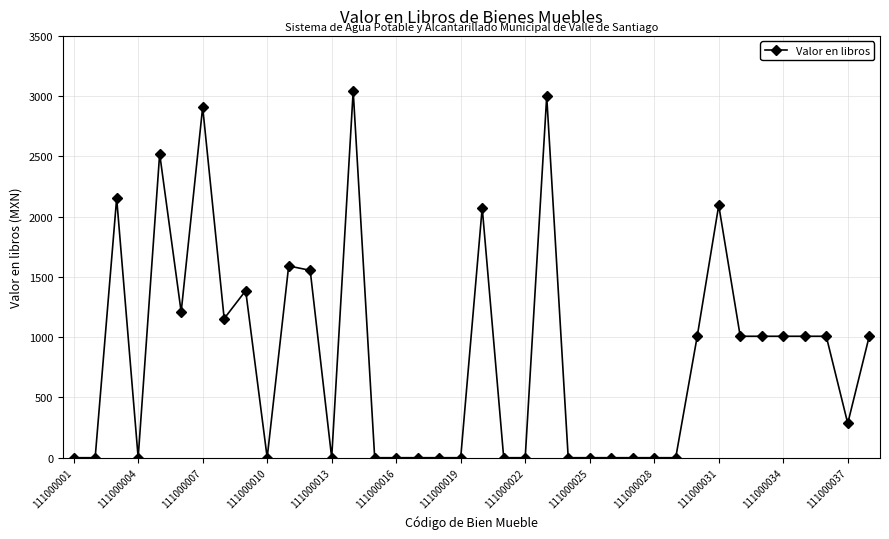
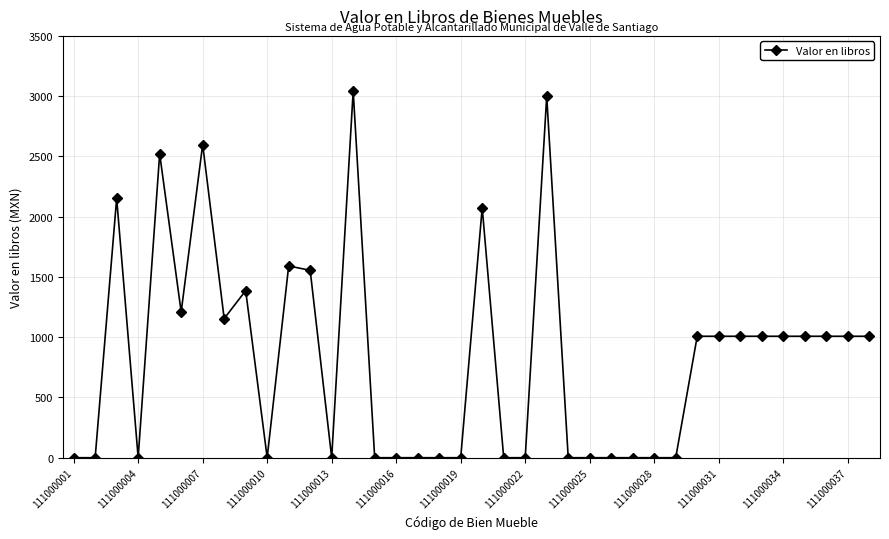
  {
    "111000001": 0,
    "111000004": 0,
-   "111000007": 2910,
+   "111000007": 2600,
    "111000010": 0,
    "111000013": 0,
    "111000016": 0,
    "111000019": 0,
    "111000022": 0,
    "111000025": 0,
    "111000028": 0,
-   "111000031": 2090,
+   "111000031": 1010,
    "111000034": 1010,
-   "111000037": 280
+   "111000037": 1010
  }
